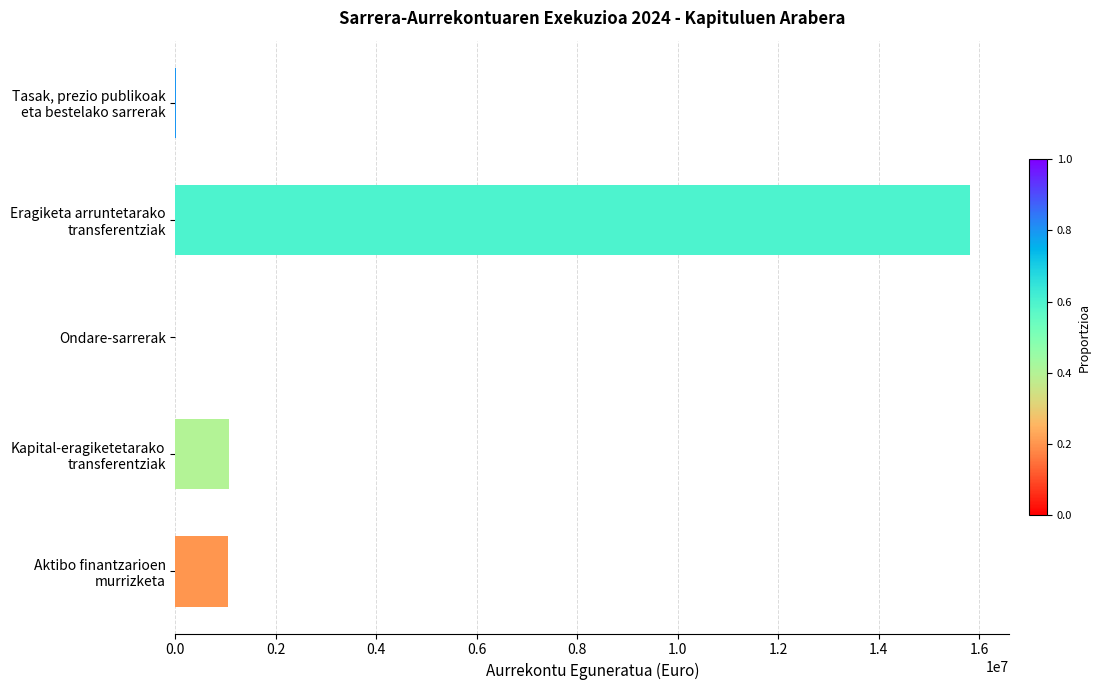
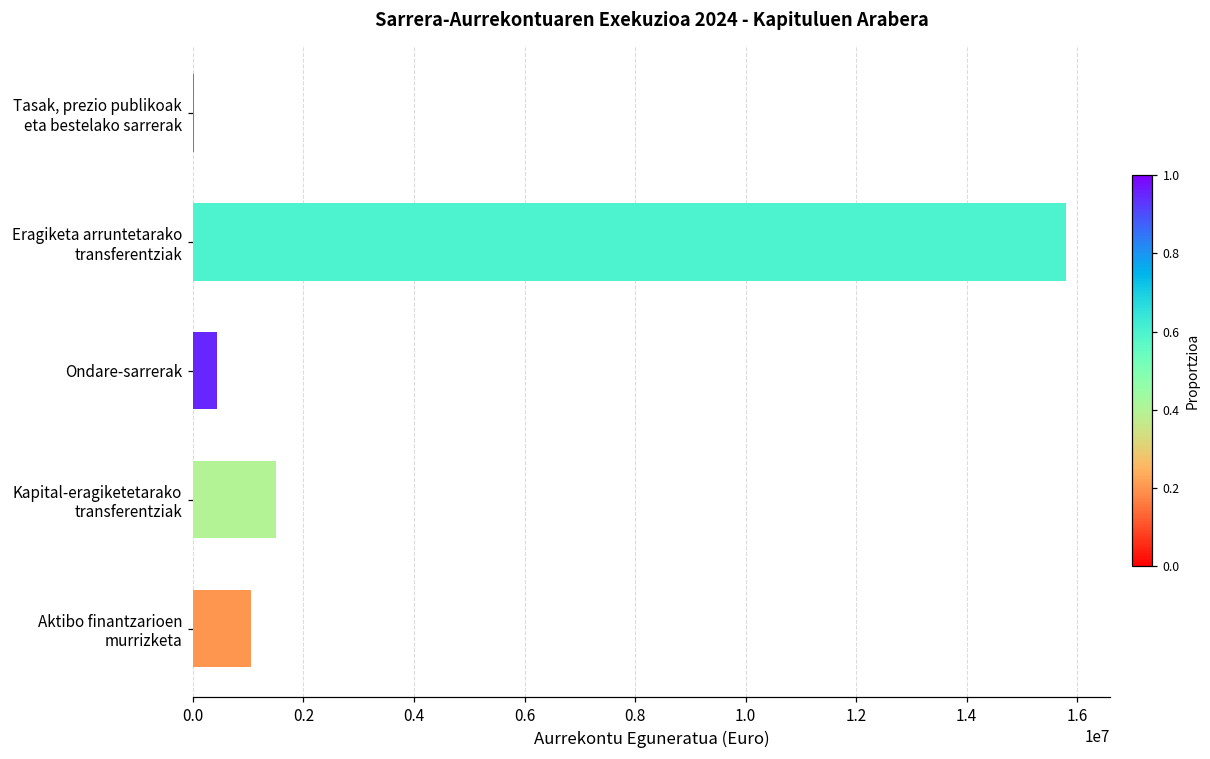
  {
    "Eragiketa arruntetarako transferentziak": 15800000,
-   "Ondare-sarrerak": 0,
-   "Kapital-eragiketetarako transferentziak": 1100000,
+   "Ondare-sarrerak": 400000,
+   "Kapital-eragiketetarako transferentziak": 1500000,
    "Aktibo finantzarioen murrizketa": 1100000
  }
